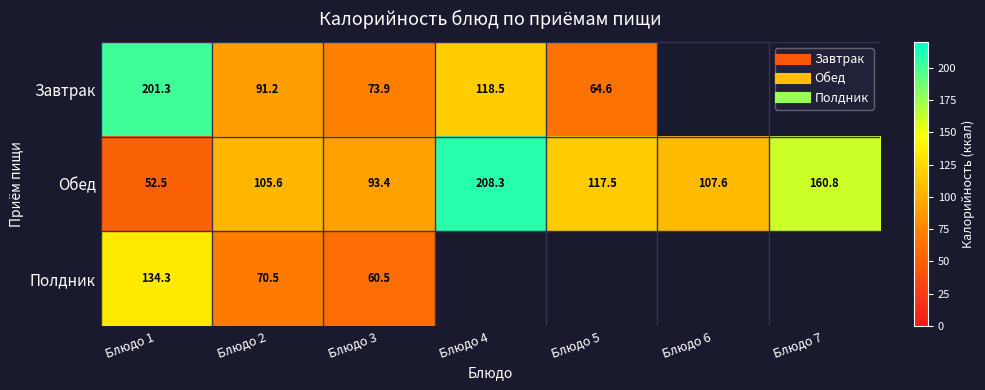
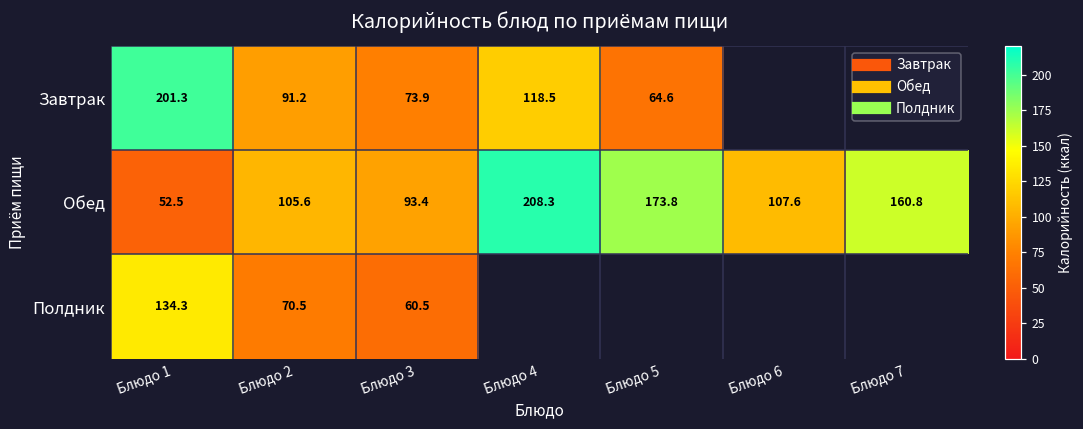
  {
    "Завтрак": {
      "Блюдо 1": 201.3,
      "Блюдо 2": 91.2,
      "Блюдо 3": 73.9,
      "Блюдо 4": 118.5,
      "Блюдо 5": 64.6
    },
    "Обед": {
      "Блюдо 1": 52.5,
      "Блюдо 2": 105.6,
      "Блюдо 3": 93.4,
      "Блюдо 4": 208.3,
-     "Блюдо 5": 117.5,
+     "Блюдо 5": 173.8,
      "Блюдо 6": 107.6,
      "Блюдо 7": 160.8
    },
    "Полдник": {
      "Блюдо 1": 134.3,
      "Блюдо 2": 70.5,
      "Блюдо 3": 60.5
    }
  }
